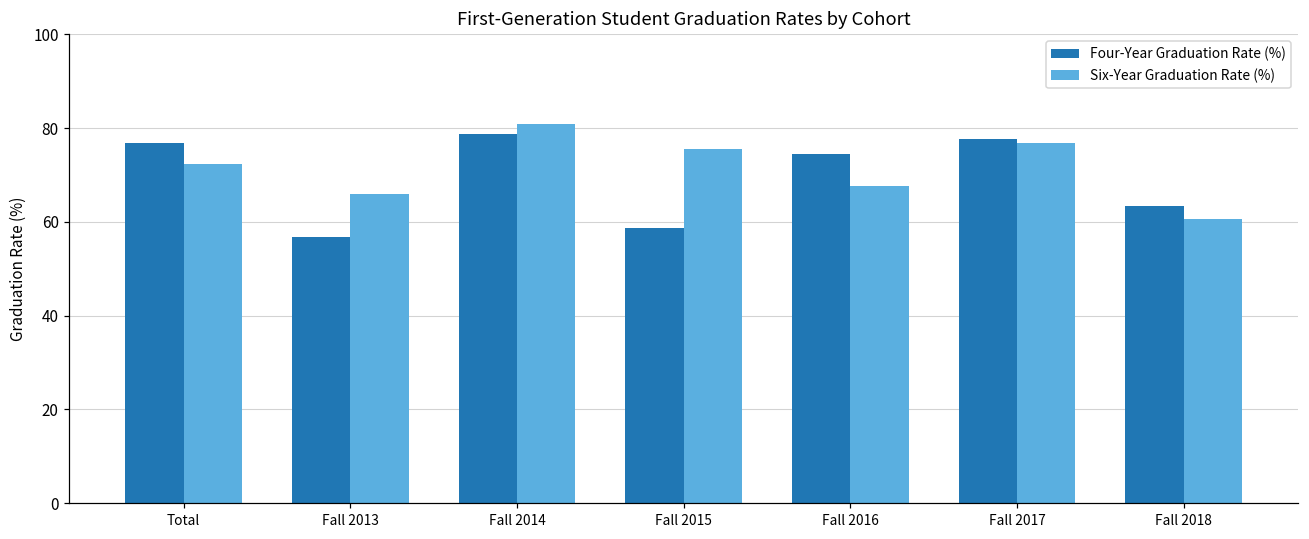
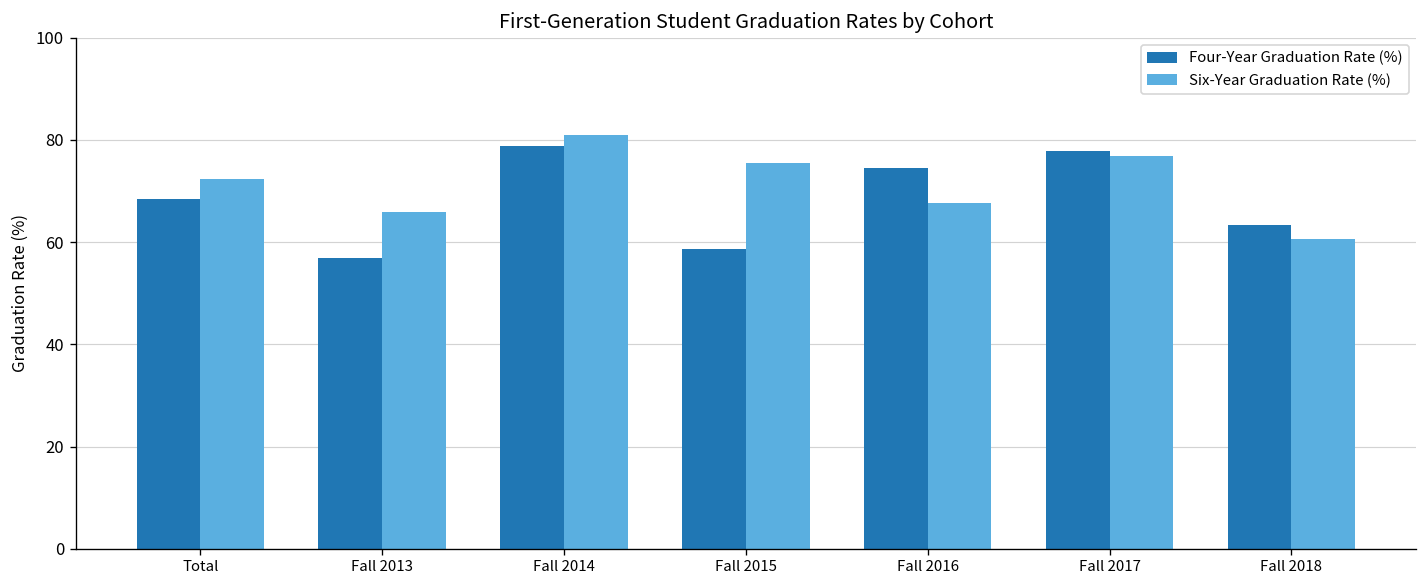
  {
    "Four-Year Graduation Rate (%)": {
-     "Total": 77,
+     "Total": 68,
      "Fall 2013": 57,
      "Fall 2014": 79,
      "Fall 2015": 59,
      "Fall 2016": 75,
      "Fall 2017": 78,
      "Fall 2018": 63
    },
    "Six-Year Graduation Rate (%)": {
      "Total": 72,
      "Fall 2013": 66,
      "Fall 2014": 81,
      "Fall 2015": 75,
      "Fall 2016": 68,
      "Fall 2017": 77,
      "Fall 2018": 61
    }
  }
